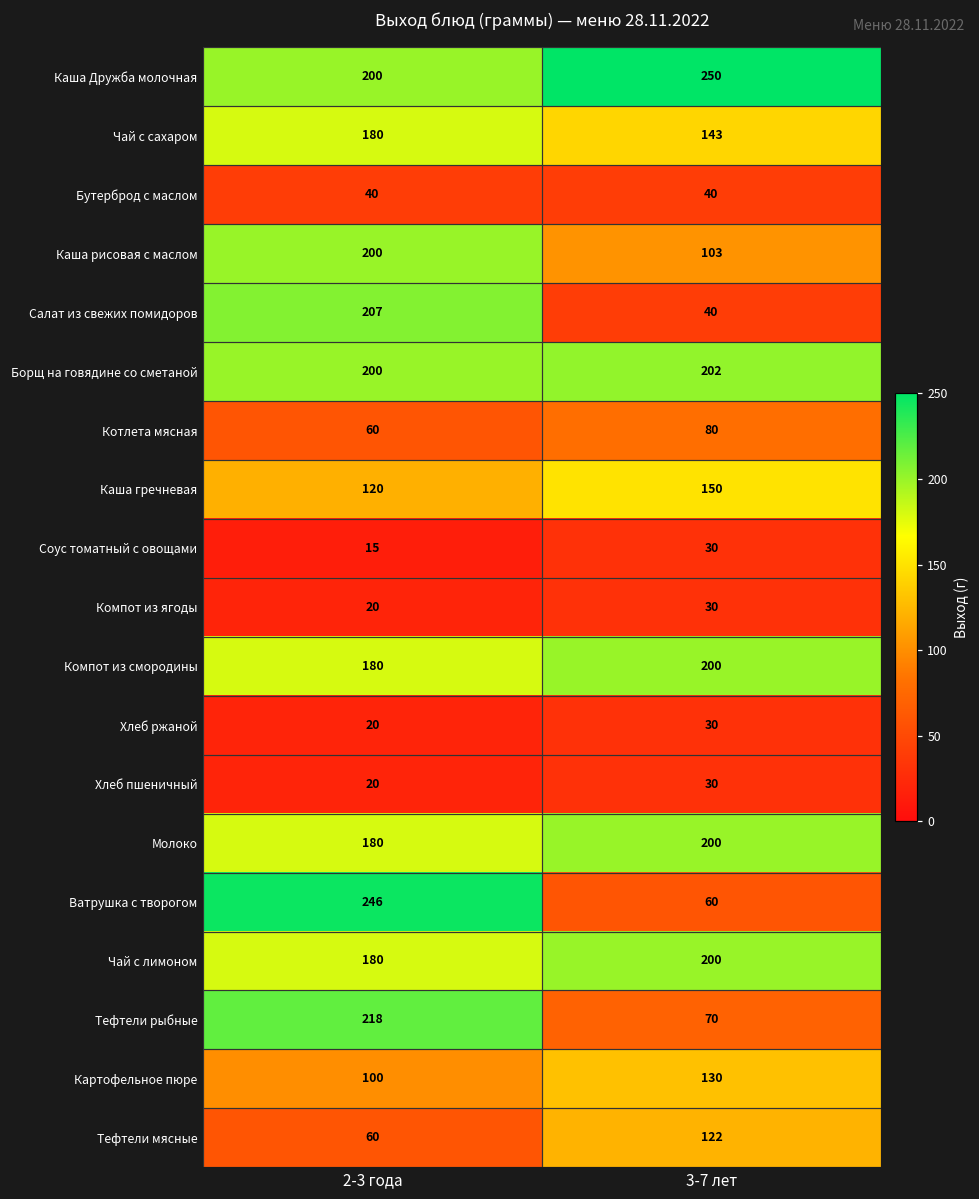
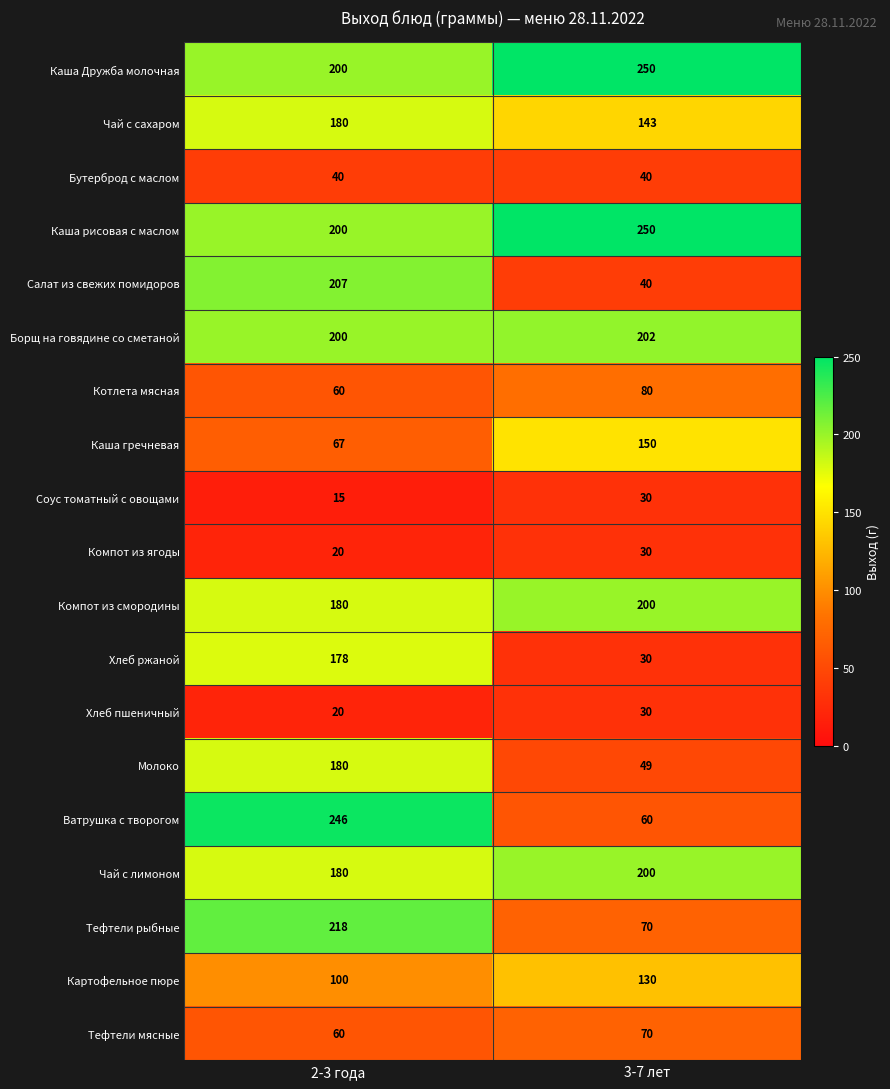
  {
    "Каша Дружба молочная": {
      "2-3 года": 200,
      "3-7 лет": 250
    },
    "Чай с сахаром": {
      "2-3 года": 180,
      "3-7 лет": 143
    },
    "Бутерброд с маслом": {
      "2-3 года": 40,
      "3-7 лет": 40
    },
    "Каша рисовая с маслом": {
      "2-3 года": 200,
-     "3-7 лет": 103
+     "3-7 лет": 250
    },
    "Салат из свежих помидоров": {
      "2-3 года": 207,
      "3-7 лет": 40
    },
    "Борщ на говядине со сметаной": {
      "2-3 года": 200,
      "3-7 лет": 202
    },
    "Котлета мясная": {
      "2-3 года": 60,
      "3-7 лет": 80
    },
    "Каша гречневая": {
-     "2-3 года": 120,
+     "2-3 года": 67,
      "3-7 лет": 150
    },
    "Соус томатный с овощами": {
      "2-3 года": 15,
      "3-7 лет": 30
    },
    "Компот из ягоды": {
      "2-3 года": 20,
      "3-7 лет": 30
    },
    "Компот из смородины": {
      "2-3 года": 180,
      "3-7 лет": 200
    },
    "Хлеб ржаной": {
-     "2-3 года": 20,
+     "2-3 года": 178,
      "3-7 лет": 30
    },
    "Хлеб пшеничный": {
      "2-3 года": 20,
      "3-7 лет": 30
    },
    "Молоко": {
      "2-3 года": 180,
-     "3-7 лет": 200
+     "3-7 лет": 49
    },
    "Ватрушка с творогом": {
      "2-3 года": 246,
      "3-7 лет": 60
    },
    "Чай с лимоном": {
      "2-3 года": 180,
      "3-7 лет": 200
    },
    "Тефтели рыбные": {
      "2-3 года": 218,
      "3-7 лет": 70
    },
    "Картофельное пюре": {
      "2-3 года": 100,
      "3-7 лет": 130
    },
    "Тефтели мясные": {
      "2-3 года": 60,
-     "3-7 лет": 122
+     "3-7 лет": 70
    }
  }
